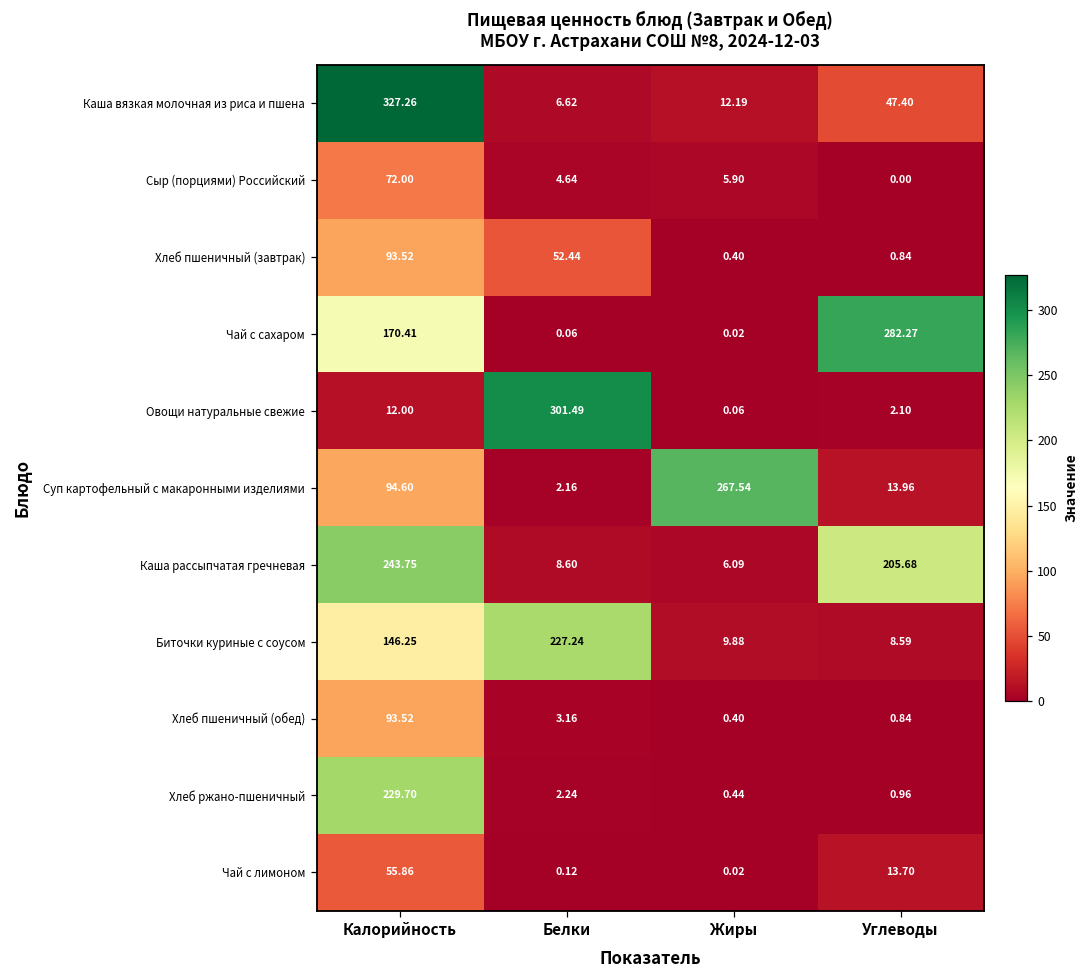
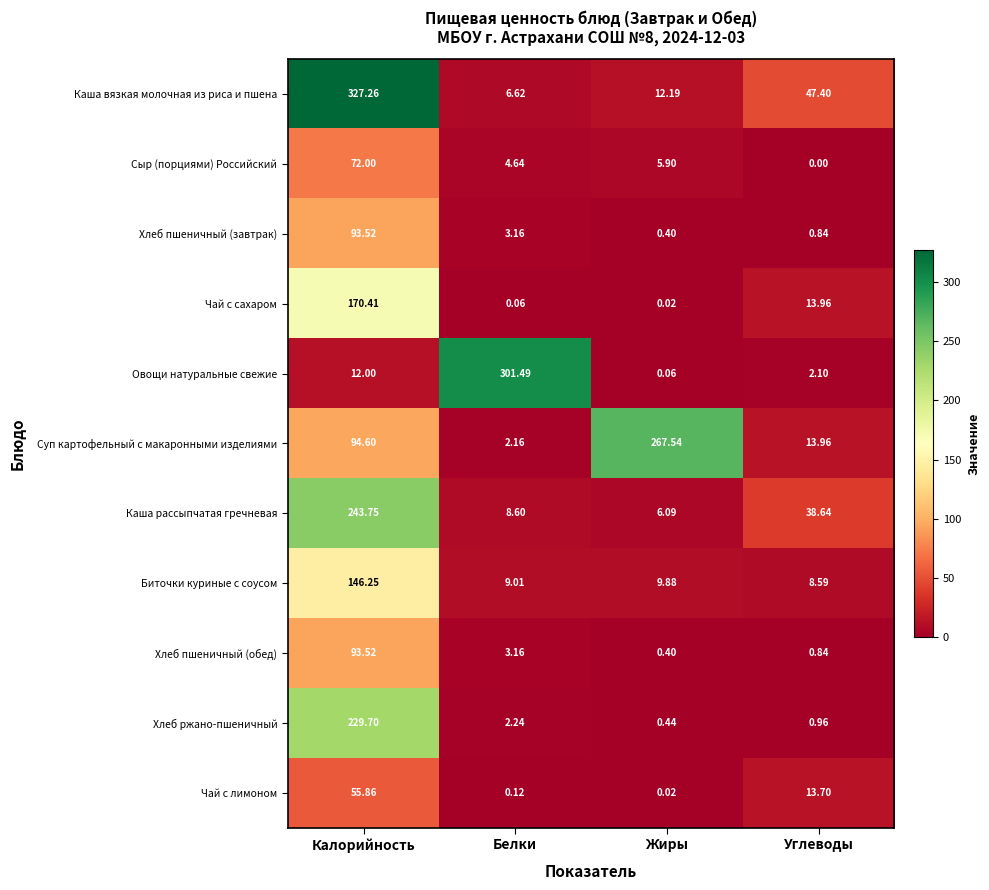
  {
    "Каша вязкая молочная из риса и пшена": {
      "Калорийность": 327.26,
      "Белки": 6.62,
      "Жиры": 12.19,
      "Углеводы": 47.40
    },
    "Сыр (порциями) Российский": {
      "Калорийность": 72.00,
      "Белки": 4.64,
      "Жиры": 5.90,
      "Углеводы": 0.00
    },
    "Хлеб пшеничный (завтрак)": {
      "Калорийность": 93.52,
-     "Белки": 52.44,
+     "Белки": 3.16,
      "Жиры": 0.40,
      "Углеводы": 0.84
    },
    "Чай с сахаром": {
      "Калорийность": 170.41,
      "Белки": 0.06,
      "Жиры": 0.02,
-     "Углеводы": 282.27
+     "Углеводы": 13.96
    },
    "Овощи натуральные свежие": {
      "Калорийность": 12.00,
      "Белки": 301.49,
      "Жиры": 0.06,
      "Углеводы": 2.10
    },
    "Суп картофельный с макаронными изделиями": {
      "Калорийность": 94.60,
      "Белки": 2.16,
      "Жиры": 267.54,
      "Углеводы": 13.96
    },
    "Каша рассыпчатая гречневая": {
      "Калорийность": 243.75,
      "Белки": 8.60,
      "Жиры": 6.09,
-     "Углеводы": 205.68
+     "Углеводы": 38.64
    },
    "Биточки куриные с соусом": {
      "Калорийность": 146.25,
-     "Белки": 227.24,
+     "Белки": 9.01,
      "Жиры": 9.88,
      "Углеводы": 8.59
    },
    "Хлеб пшеничный (обед)": {
      "Калорийность": 93.52,
      "Белки": 3.16,
      "Жиры": 0.40,
      "Углеводы": 0.84
    },
    "Хлеб ржано-пшеничный": {
      "Калорийность": 229.70,
      "Белки": 2.24,
      "Жиры": 0.44,
      "Углеводы": 0.96
    },
    "Чай с лимоном": {
      "Калорийность": 55.86,
      "Белки": 0.12,
      "Жиры": 0.02,
      "Углеводы": 13.70
    }
  }
